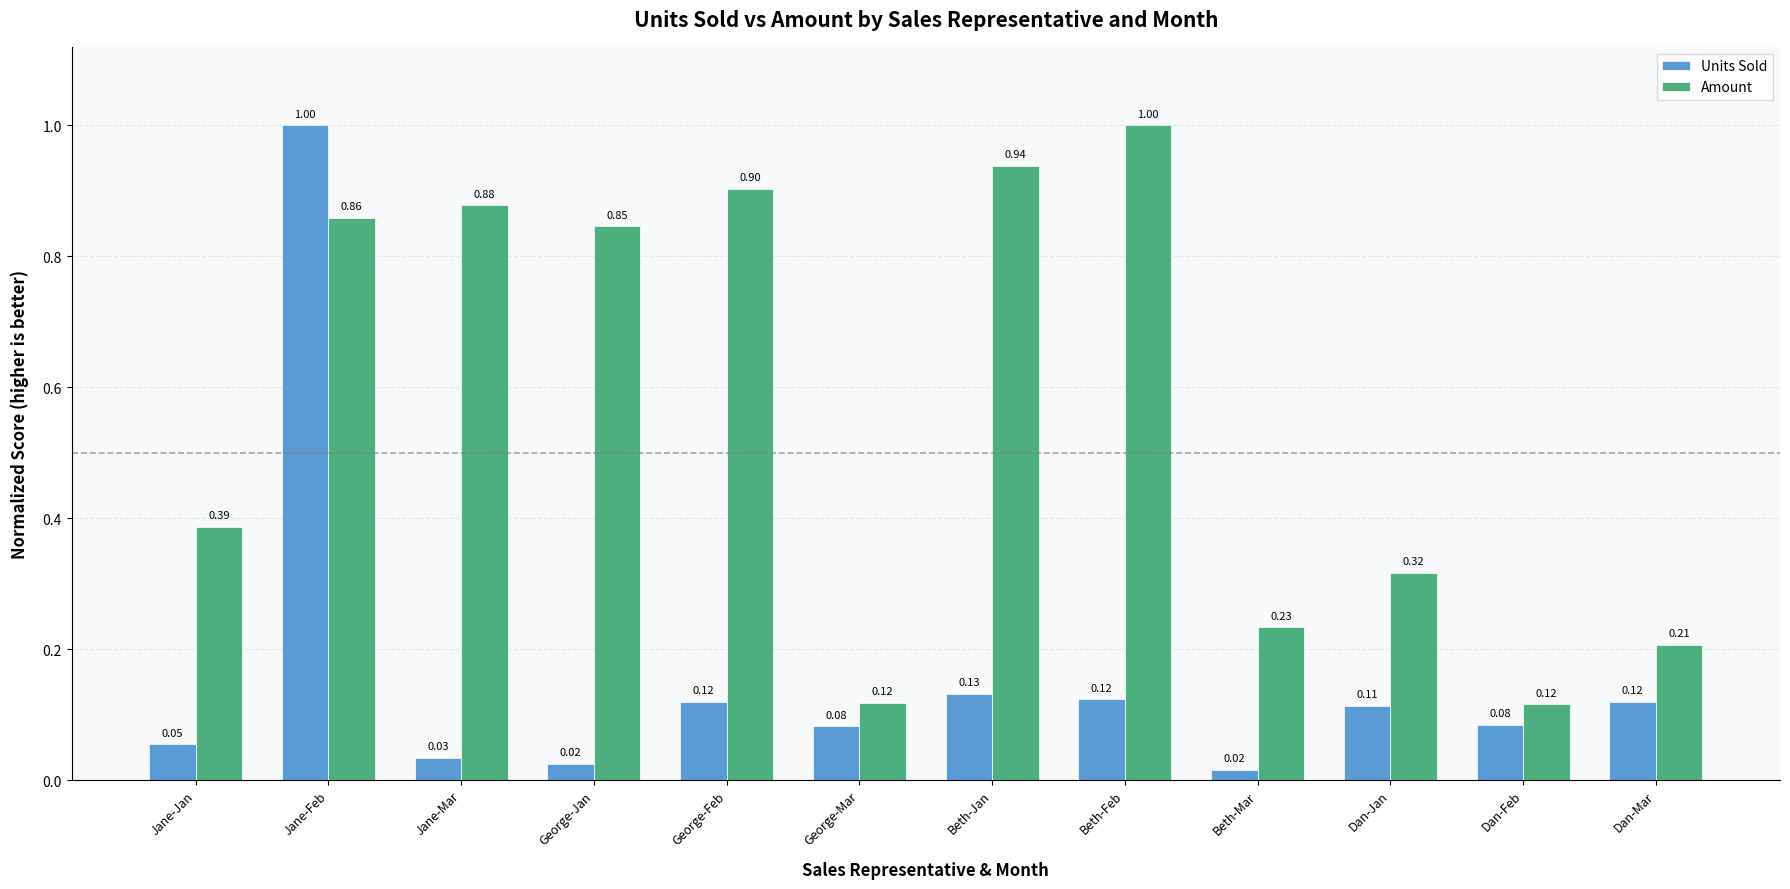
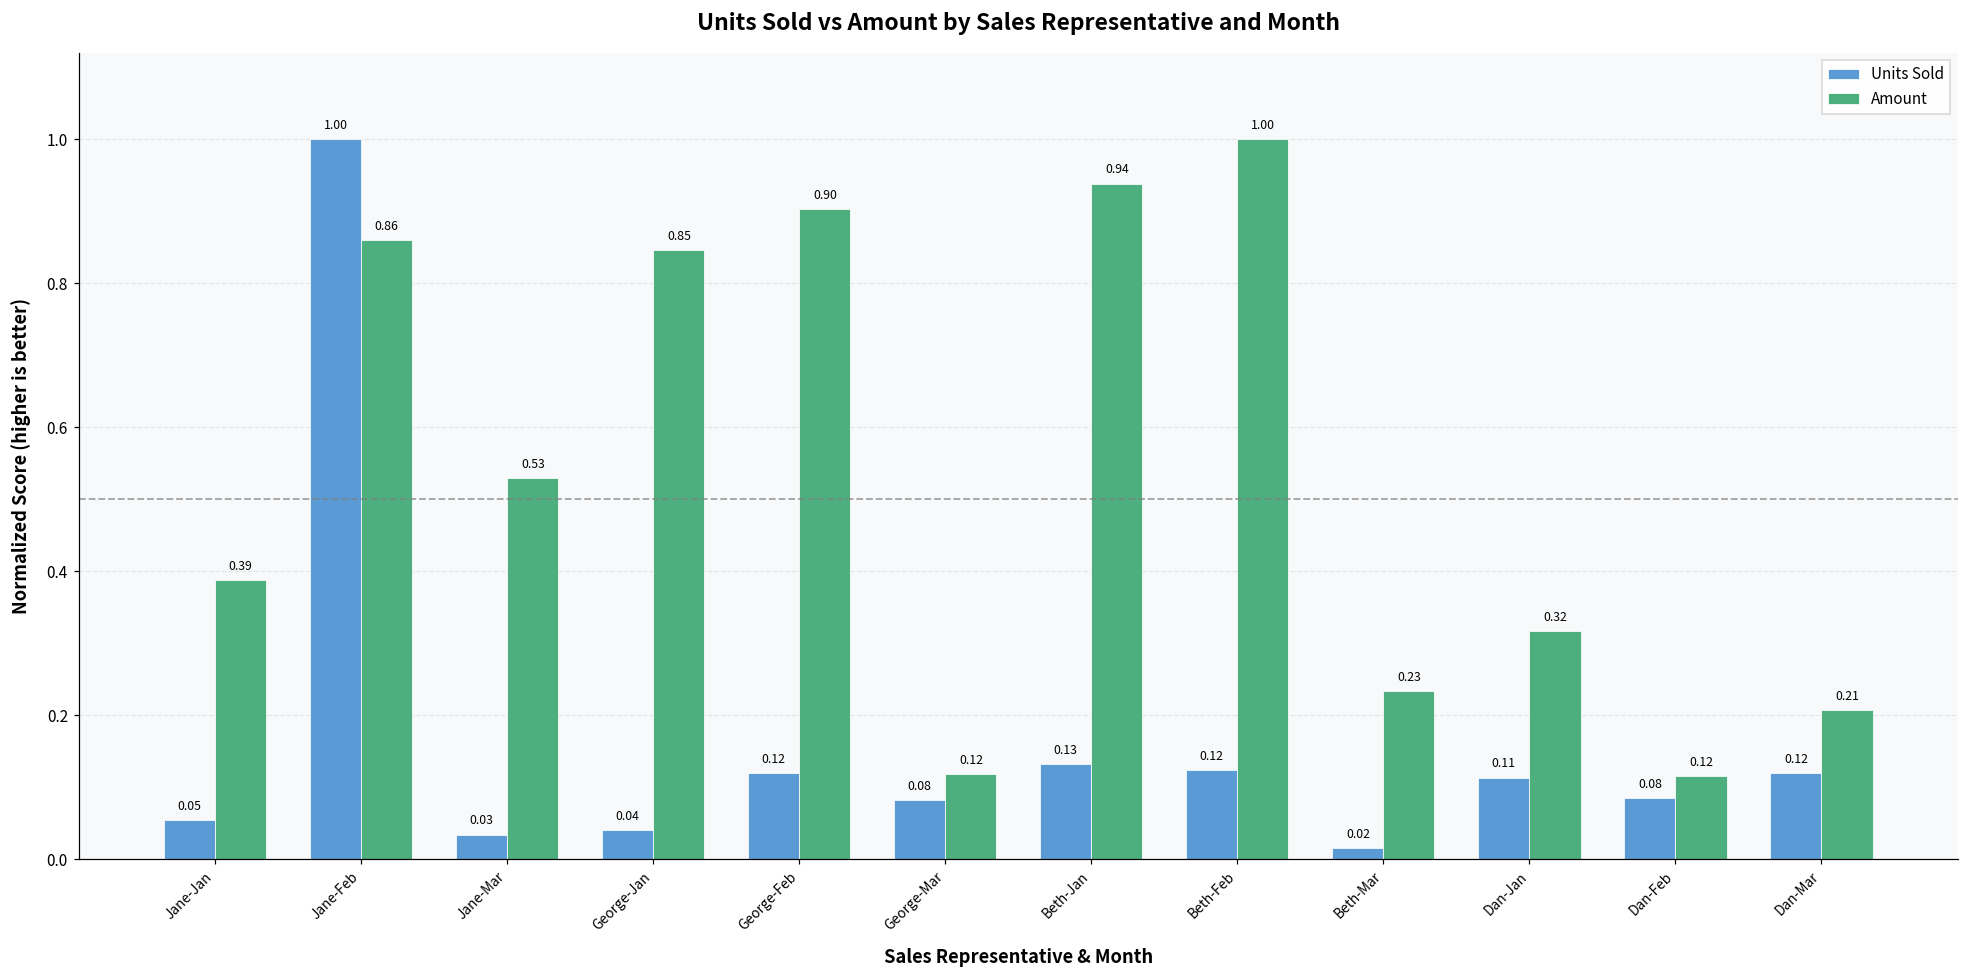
  {
    "Units Sold": {
      "Jane-Jan": 0.05,
      "Jane-Feb": 1.00,
      "Jane-Mar": 0.03,
-     "George-Jan": 0.02,
+     "George-Jan": 0.04,
      "George-Feb": 0.12,
      "George-Mar": 0.08,
      "Beth-Jan": 0.13,
      "Beth-Feb": 0.12,
      "Beth-Mar": 0.02,
      "Dan-Jan": 0.11,
      "Dan-Feb": 0.08,
      "Dan-Mar": 0.12
    },
    "Amount": {
      "Jane-Jan": 0.39,
      "Jane-Feb": 0.86,
-     "Jane-Mar": 0.88,
+     "Jane-Mar": 0.53,
      "George-Jan": 0.85,
      "George-Feb": 0.90,
      "George-Mar": 0.12,
      "Beth-Jan": 0.94,
      "Beth-Feb": 1.00,
      "Beth-Mar": 0.23,
      "Dan-Jan": 0.32,
      "Dan-Feb": 0.12,
      "Dan-Mar": 0.21
    }
  }
